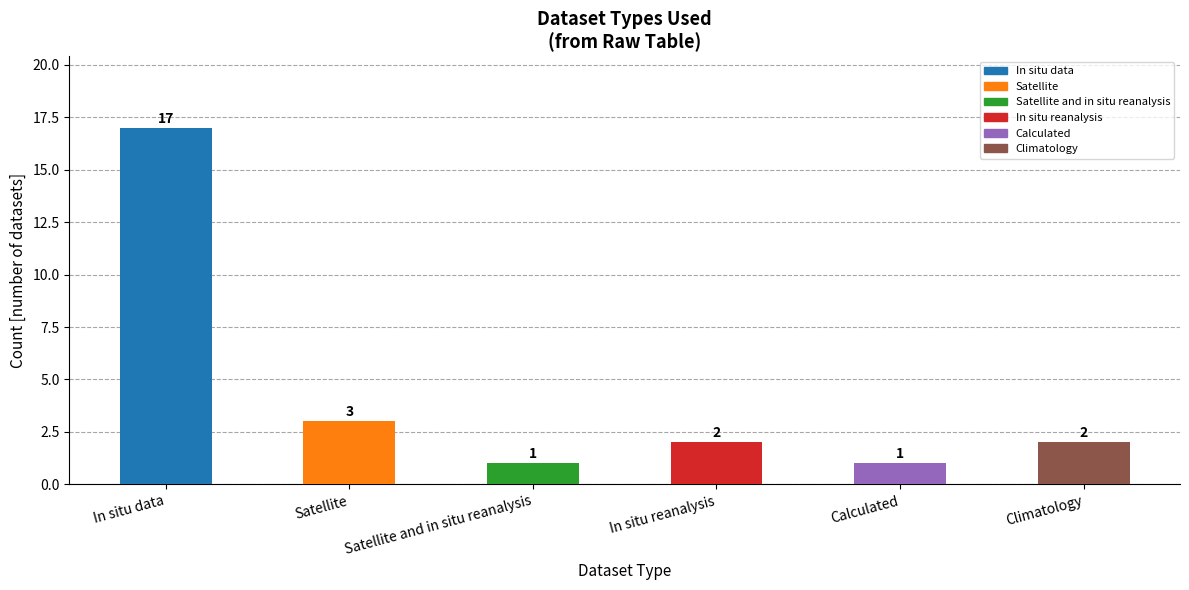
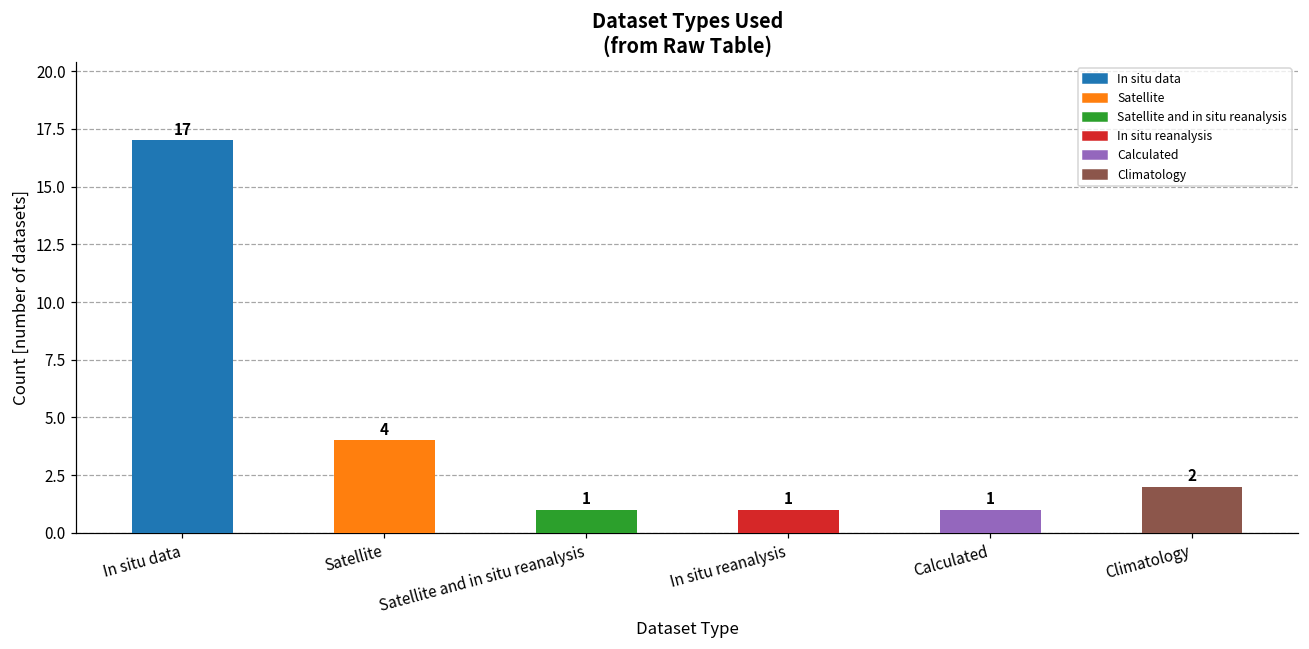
  {
    "In situ data": 17,
-   "Satellite": 3,
+   "Satellite": 4,
    "Satellite and in situ reanalysis": 1,
-   "In situ reanalysis": 2,
+   "In situ reanalysis": 1,
    "Calculated": 1,
    "Climatology": 2
  }
